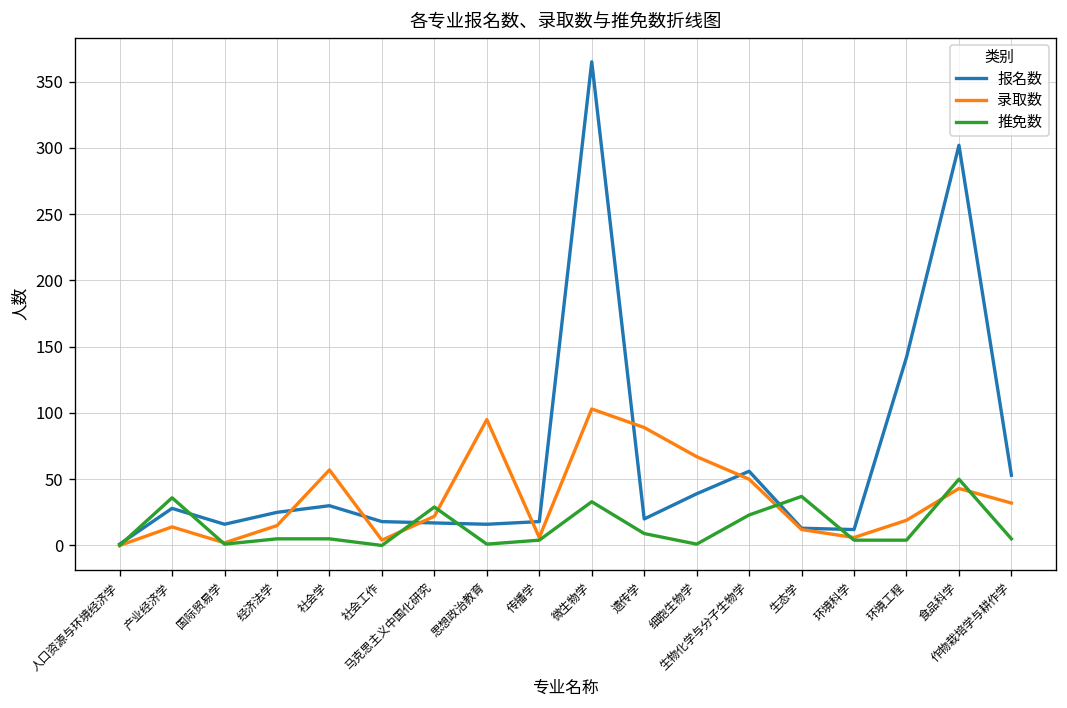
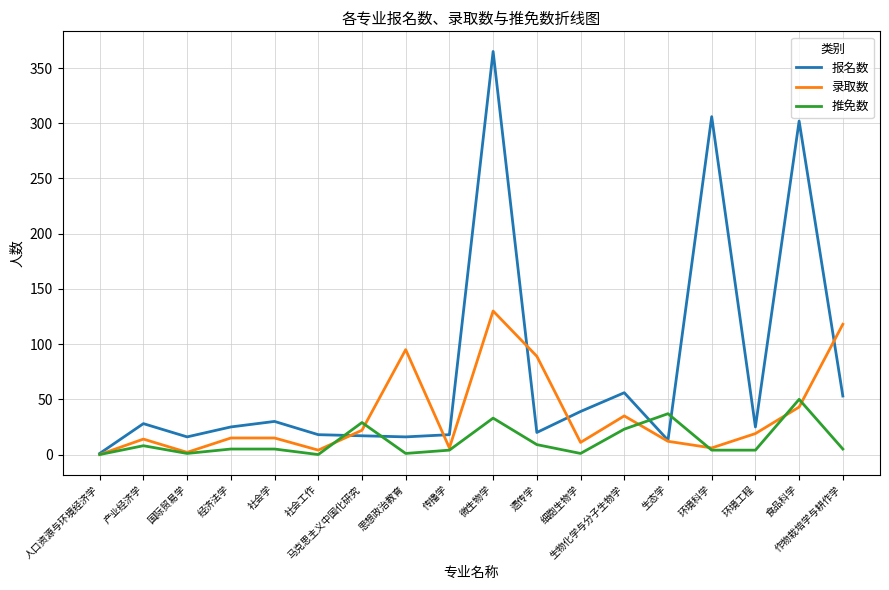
  {
    "报名数": {
      "产业经济学": 28,
      "国际贸易学": 16,
      "经济法学": 25,
      "社会学": 30,
      "社会工作": 18,
      "马克思主义中国化研究": 17,
      "思想政治教育": 16,
      "传播学": 18,
      "微生物学": 365,
      "遗传学": 20,
      "细胞生物学": 39,
      "生物化学与分子生物学": 56,
-     "环境科学": 12,
-     "环境工程": 142,
+     "环境科学": 306,
+     "环境工程": 25,
      "食品科学": 302,
      "作物栽培学与耕作学": 53
    },
    "录取数": {
      "产业经济学": 14,
      "经济法学": 15,
-     "社会学": 57,
+     "社会学": 15,
      "社会工作": 4,
      "马克思主义中国化研究": 22,
      "思想政治教育": 95,
-     "微生物学": 103,
+     "微生物学": 130,
      "遗传学": 89,
-     "细胞生物学": 67,
-     "生物化学与分子生物学": 50,
+     "细胞生物学": 11,
+     "生物化学与分子生物学": 35,
      "环境工程": 19,
      "食品科学": 43,
-     "作物栽培学与耕作学": 32
+     "作物栽培学与耕作学": 118
    },
    "推免数": {
-     "产业经济学": 36,
+     "产业经济学": 8,
      "经济法学": 5,
      "社会学": 5,
      "社会工作": 0,
      "马克思主义中国化研究": 29,
      "思想政治教育": 1,
      "微生物学": 33,
      "遗传学": 9,
      "细胞生物学": 1,
      "生物化学与分子生物学": 23,
      "生态学": 37,
      "环境工程": 4,
      "食品科学": 50,
      "作物栽培学与耕作学": 5
    }
  }
